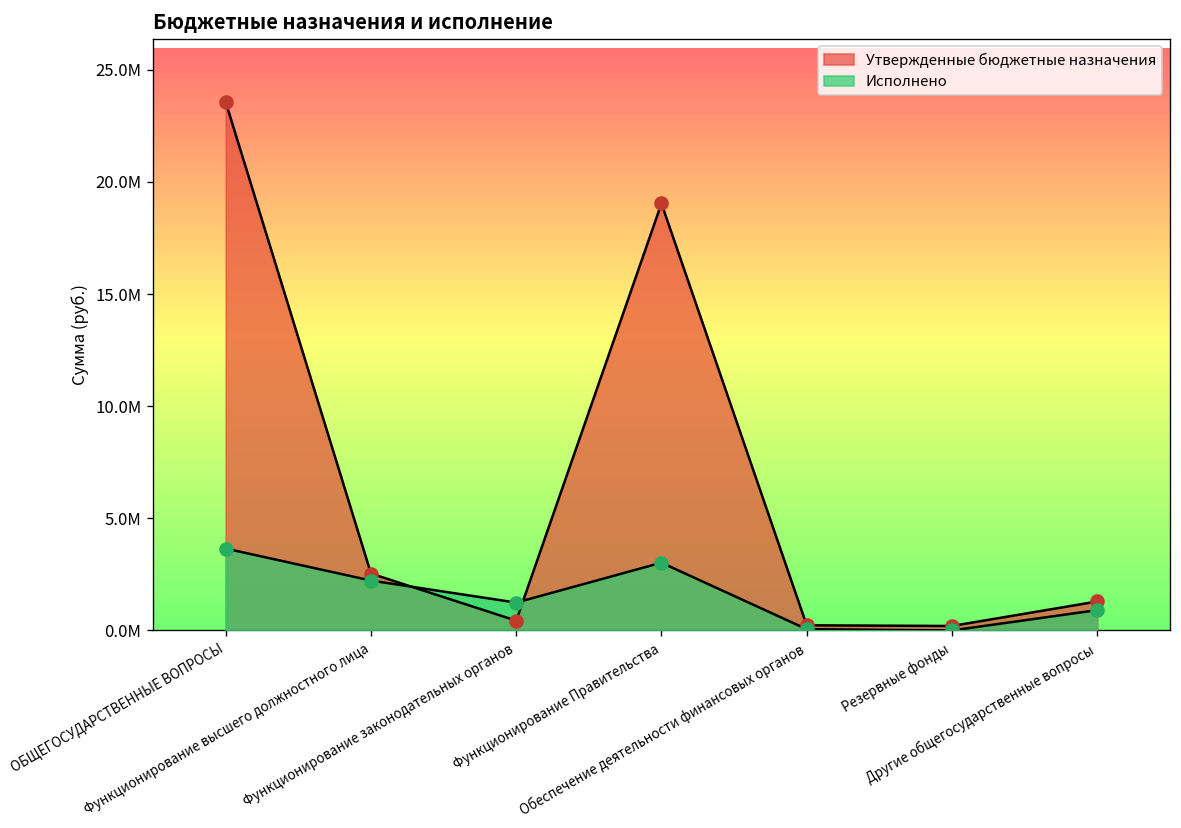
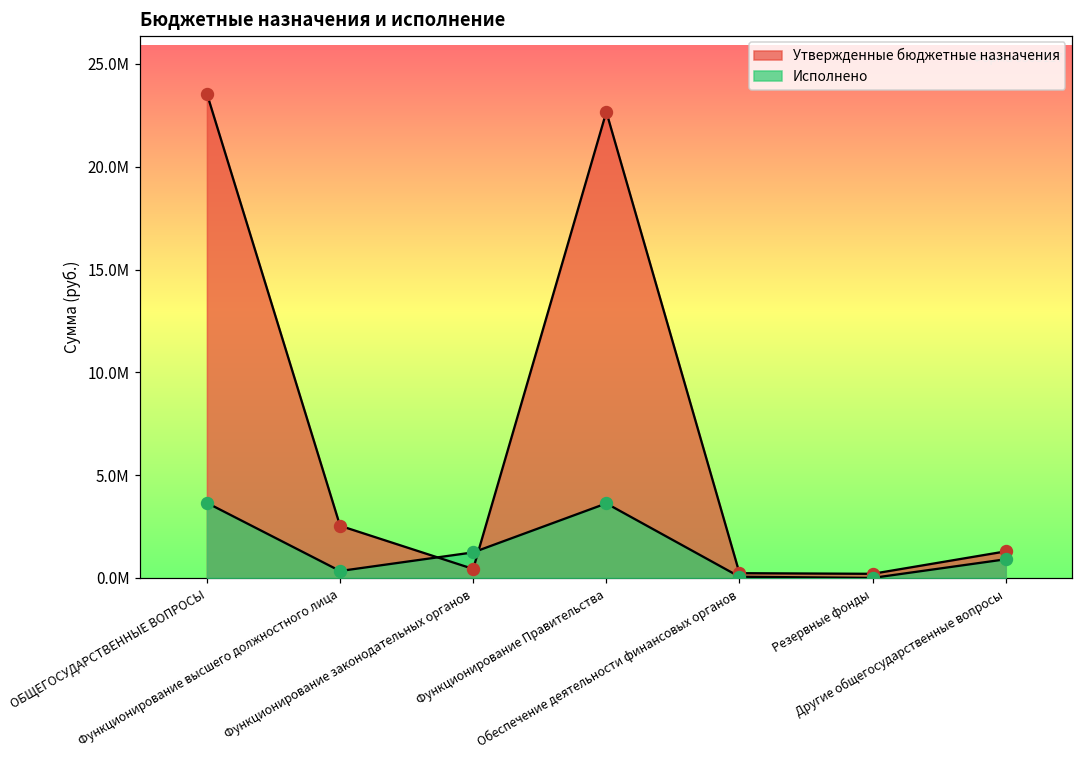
  {
    "Утвержденные бюджетные назначения": {
      "ОБЩЕГОСУДАРСТВЕННЫЕ ВОПРОСЫ": 23600000,
      "Функционирование высшего должностного лица": 2500000,
      "Функционирование законодательных органов": 400000,
-     "Функционирование Правительства": 19000000,
+     "Функционирование Правительства": 22700000,
      "Обеспечение деятельности финансовых органов": 200000,
      "Резервные фонды": 200000,
      "Другие общегосударственные вопросы": 1300000
    },
    "Исполнено": {
      "ОБЩЕГОСУДАРСТВЕННЫЕ ВОПРОСЫ": 3700000,
-     "Функционирование высшего должностного лица": 2200000,
+     "Функционирование высшего должностного лица": 300000,
      "Функционирование законодательных органов": 1200000,
-     "Функционирование Правительства": 3000000,
+     "Функционирование Правительства": 3600000,
      "Обеспечение деятельности финансовых органов": 100000,
      "Резервные фонды": 0,
      "Другие общегосударственные вопросы": 900000
    }
  }
